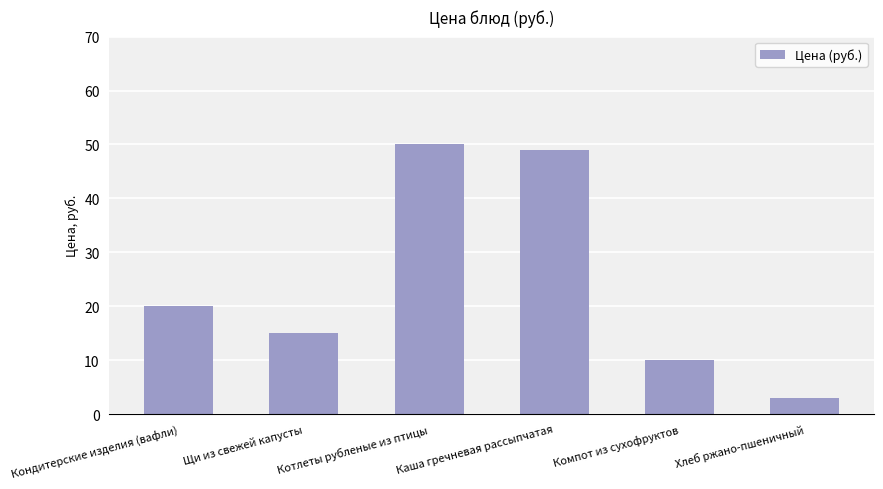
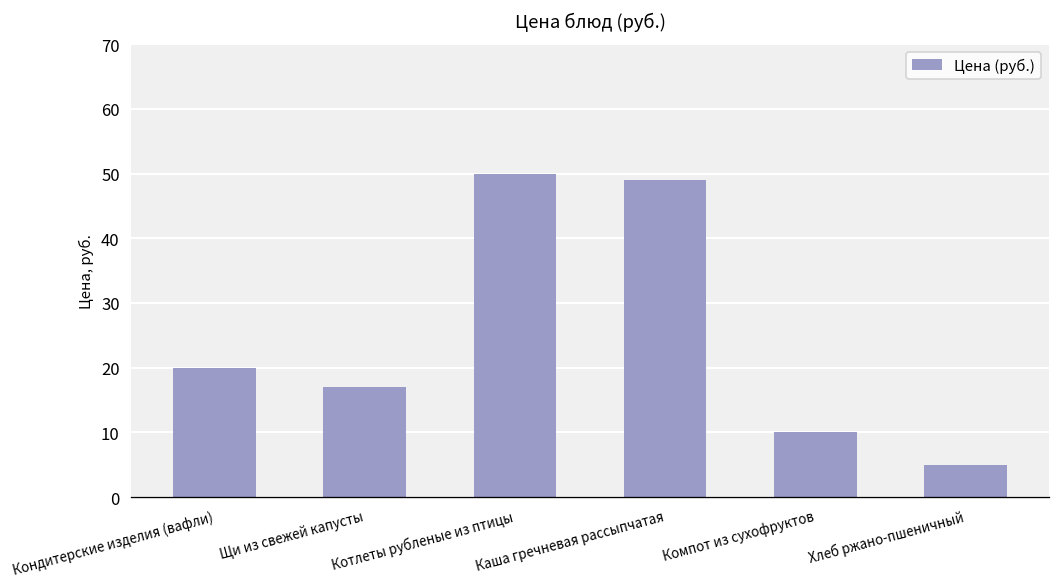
  {
    "Кондитерские изделия (вафли)": 20,
-   "Щи из свежей капусты": 15,
+   "Щи из свежей капусты": 17,
    "Котлеты рубленые из птицы": 50,
    "Каша гречневая рассыпчатая": 49,
    "Компот из сухофруктов": 10,
-   "Хлеб ржано-пшеничный": 3
+   "Хлеб ржано-пшеничный": 5
  }
